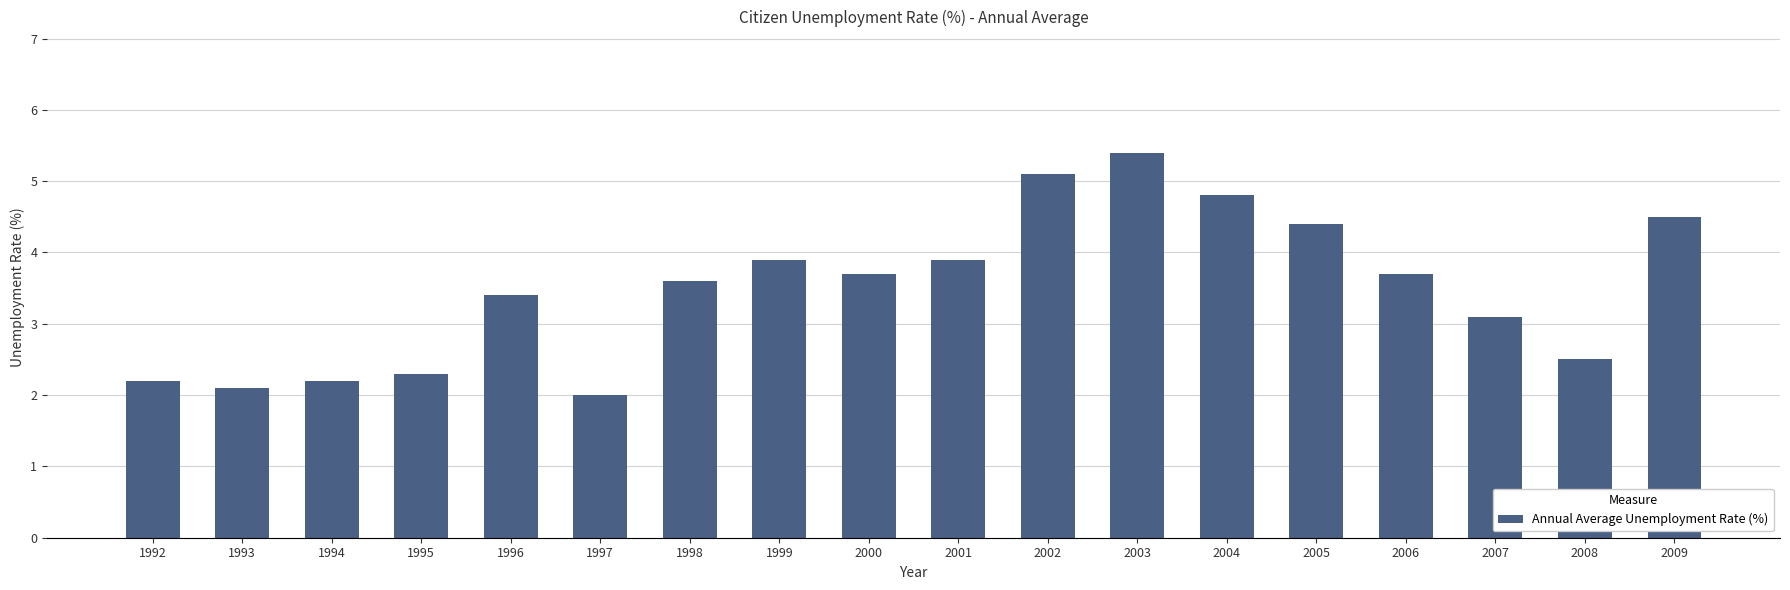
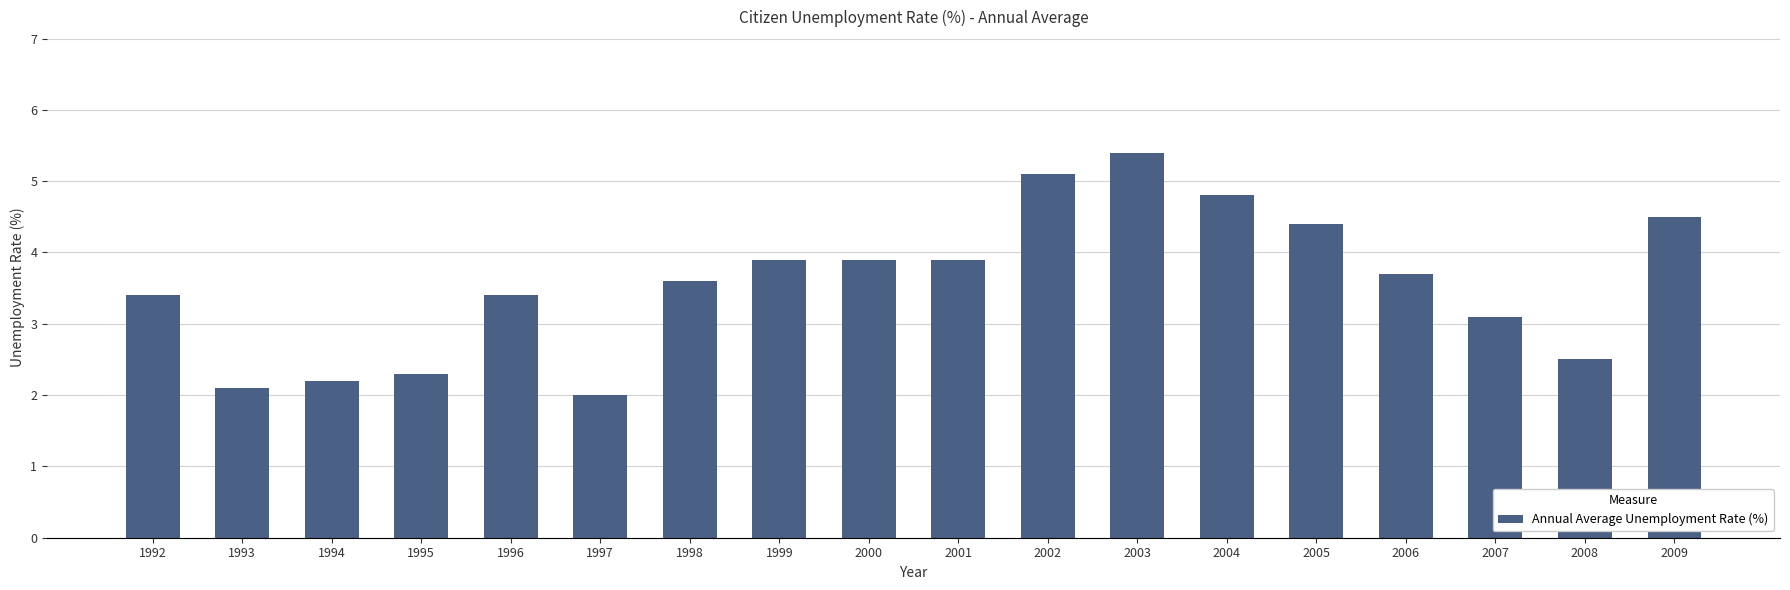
  {
-   "1992": 2.2,
+   "1992": 3.4,
    "1993": 2.1,
    "1994": 2.2,
    "1995": 2.3,
    "1996": 3.4,
    "1997": 2.0,
    "1998": 3.6,
    "1999": 3.9,
-   "2000": 3.7,
+   "2000": 3.9,
    "2001": 3.9,
    "2002": 5.1,
    "2003": 5.4,
    "2004": 4.8,
    "2005": 4.4,
    "2006": 3.7,
    "2007": 3.1,
    "2008": 2.5,
    "2009": 4.5
  }
